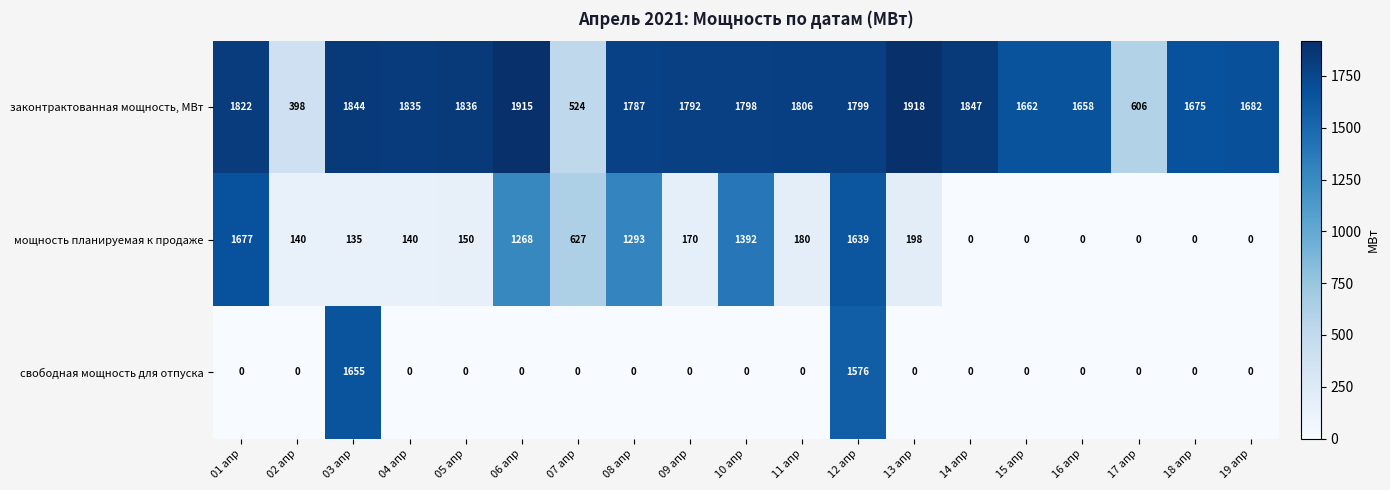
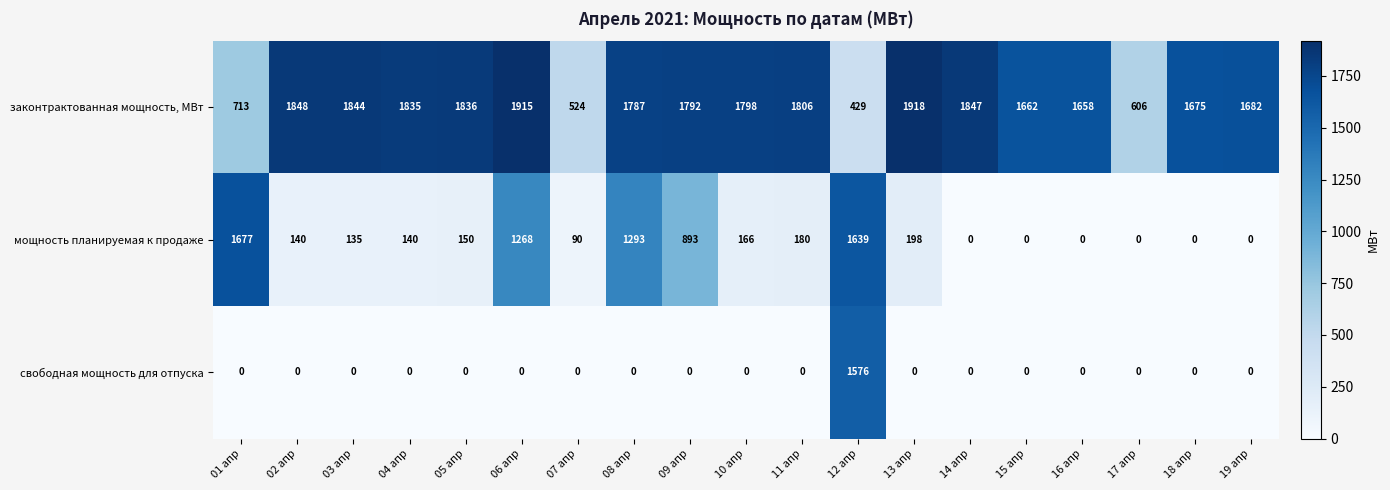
  {
    "законтрактованная мощность, МВт": {
-     "01 апр": 1822,
-     "02 апр": 398,
+     "01 апр": 713,
+     "02 апр": 1848,
      "03 апр": 1844,
      "04 апр": 1835,
      "05 апр": 1836,
      "06 апр": 1915,
      "07 апр": 524,
      "08 апр": 1787,
      "09 апр": 1792,
      "10 апр": 1798,
      "11 апр": 1806,
-     "12 апр": 1799,
+     "12 апр": 429,
      "13 апр": 1918,
      "14 апр": 1847,
      "15 апр": 1662,
      "16 апр": 1658,
      "17 апр": 606,
      "18 апр": 1675,
      "19 апр": 1682
    },
    "мощность планируемая к продаже": {
      "01 апр": 1677,
      "02 апр": 140,
      "03 апр": 135,
      "04 апр": 140,
      "05 апр": 150,
      "06 апр": 1268,
-     "07 апр": 627,
+     "07 апр": 90,
      "08 апр": 1293,
-     "09 апр": 170,
-     "10 апр": 1392,
+     "09 апр": 893,
+     "10 апр": 166,
      "11 апр": 180,
      "12 апр": 1639,
      "13 апр": 198,
      "14 апр": 0,
      "15 апр": 0,
      "16 апр": 0,
      "17 апр": 0,
      "18 апр": 0,
      "19 апр": 0
    },
    "свободная мощность для отпуска": {
      "01 апр": 0,
      "02 апр": 0,
-     "03 апр": 1655,
+     "03 апр": 0,
      "04 апр": 0,
      "05 апр": 0,
      "06 апр": 0,
      "07 апр": 0,
      "08 апр": 0,
      "09 апр": 0,
      "10 апр": 0,
      "11 апр": 0,
      "12 апр": 1576,
      "13 апр": 0,
      "14 апр": 0,
      "15 апр": 0,
      "16 апр": 0,
      "17 апр": 0,
      "18 апр": 0,
      "19 апр": 0
    }
  }
